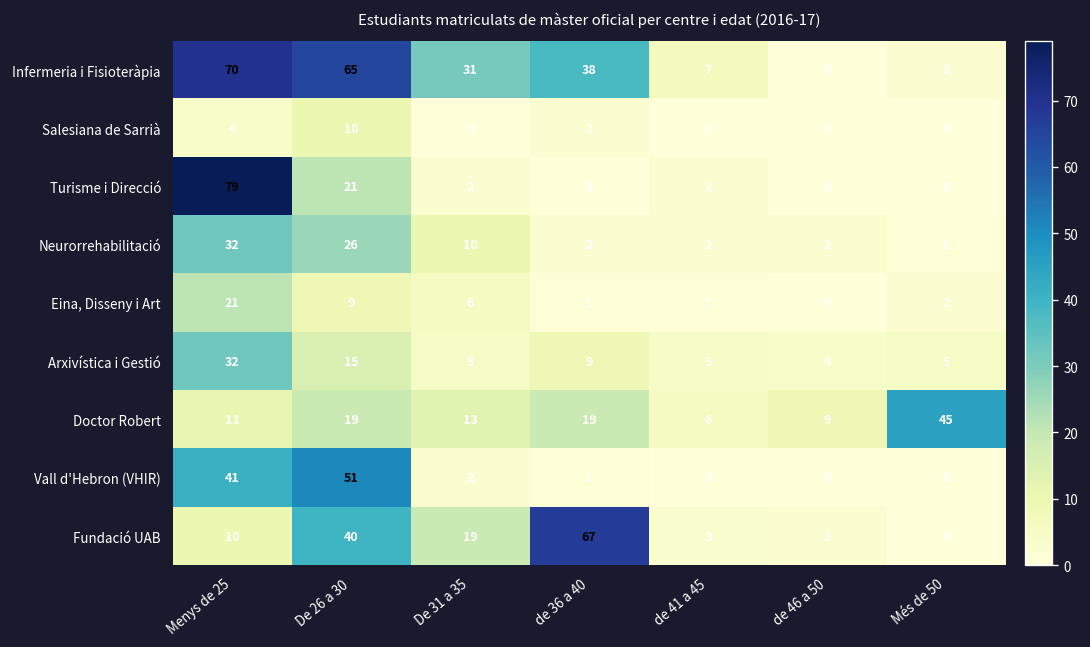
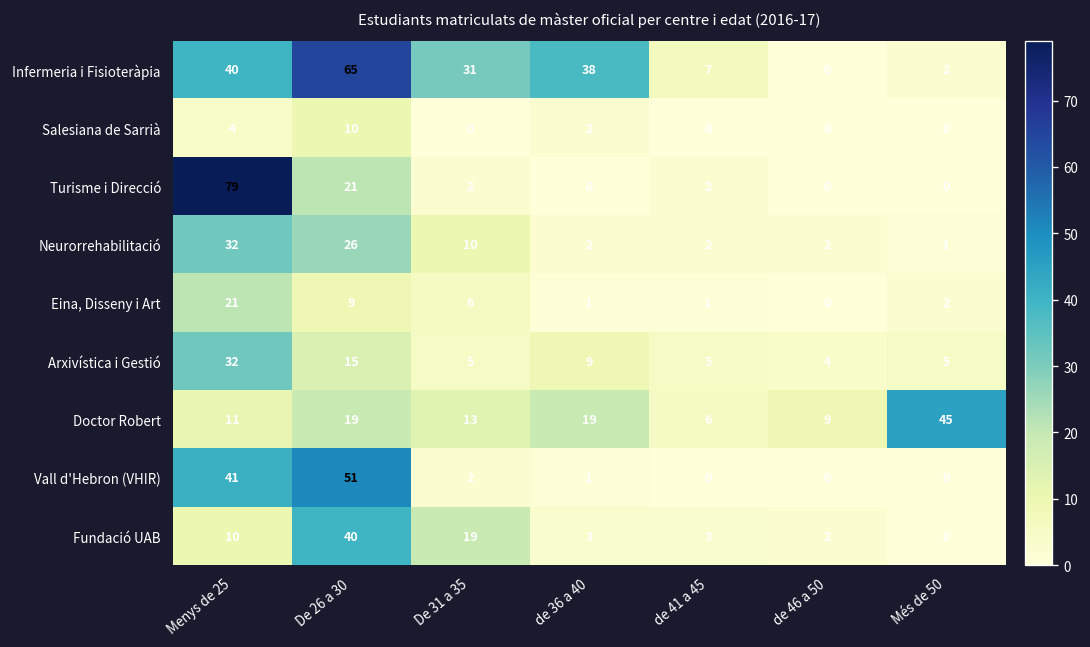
  {
    "Infermeria i Fisioteràpia": {
-     "Menys de 25": 70,
+     "Menys de 25": 40,
      "De 26 a 30": 65,
      "De 31 a 35": 31,
      "de 36 a 40": 38,
      "de 41 a 45": 7
    },
    "Salesiana de Sarrià": {
      "Menys de 25": 4,
      "De 26 a 30": 10
    },
    "Turisme i Direcció": {
      "Menys de 25": 79,
      "De 26 a 30": 21
    },
    "Neurorrehabilitació": {
      "Menys de 25": 32,
      "De 26 a 30": 26,
      "De 31 a 35": 10
    },
    "Eina, Disseny i Art": {
      "Menys de 25": 21,
      "De 26 a 30": 9,
      "De 31 a 35": 6
    },
    "Arxivística i Gestió": {
      "Menys de 25": 32,
      "De 26 a 30": 15,
      "De 31 a 35": 5,
      "de 36 a 40": 9,
      "de 41 a 45": 5,
      "de 46 a 50": 4,
      "Més de 50": 5
    },
    "Doctor Robert": {
      "Menys de 25": 11,
      "De 26 a 30": 19,
      "De 31 a 35": 13,
      "de 36 a 40": 19,
      "de 41 a 45": 6,
      "de 46 a 50": 9,
      "Més de 50": 45
    },
    "Vall d'Hebron (VHIR)": {
      "Menys de 25": 41,
      "De 26 a 30": 51
    },
    "Fundació UAB": {
      "Menys de 25": 10,
      "De 26 a 30": 40,
      "De 31 a 35": 19,
-     "de 36 a 40": 67,
+     "de 36 a 40": 3,
      "de 41 a 45": 3
    }
  }
